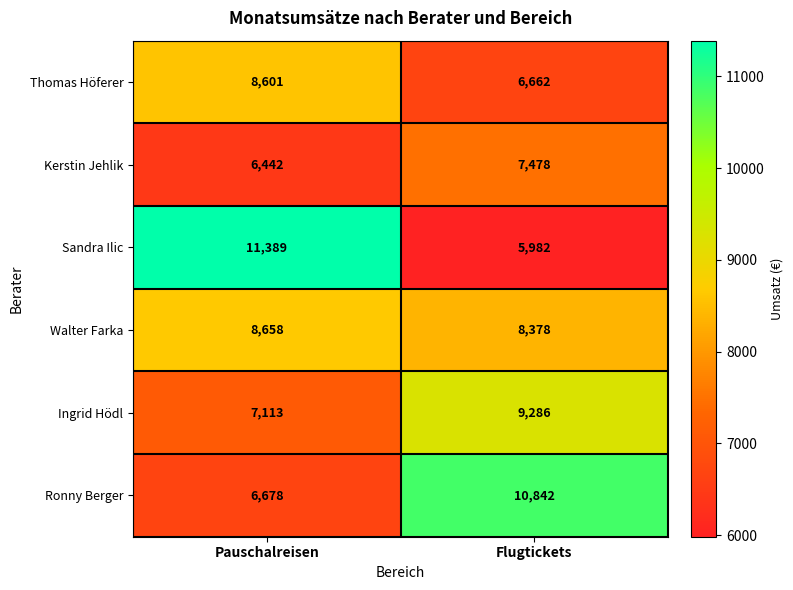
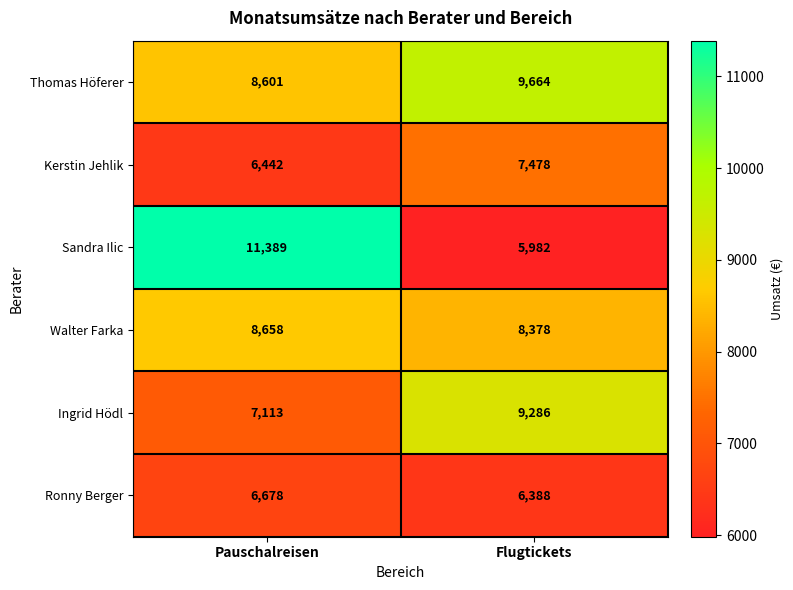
  {
    "Thomas Höferer": {
      "Pauschalreisen": "8,601",
-     "Flugtickets": "6,662"
+     "Flugtickets": "9,664"
    },
    "Kerstin Jehlik": {
      "Pauschalreisen": "6,442",
      "Flugtickets": "7,478"
    },
    "Sandra Ilic": {
      "Pauschalreisen": "11,389",
      "Flugtickets": "5,982"
    },
    "Walter Farka": {
      "Pauschalreisen": "8,658",
      "Flugtickets": "8,378"
    },
    "Ingrid Hödl": {
      "Pauschalreisen": "7,113",
      "Flugtickets": "9,286"
    },
    "Ronny Berger": {
      "Pauschalreisen": "6,678",
-     "Flugtickets": "10,842"
+     "Flugtickets": "6,388"
    }
  }
